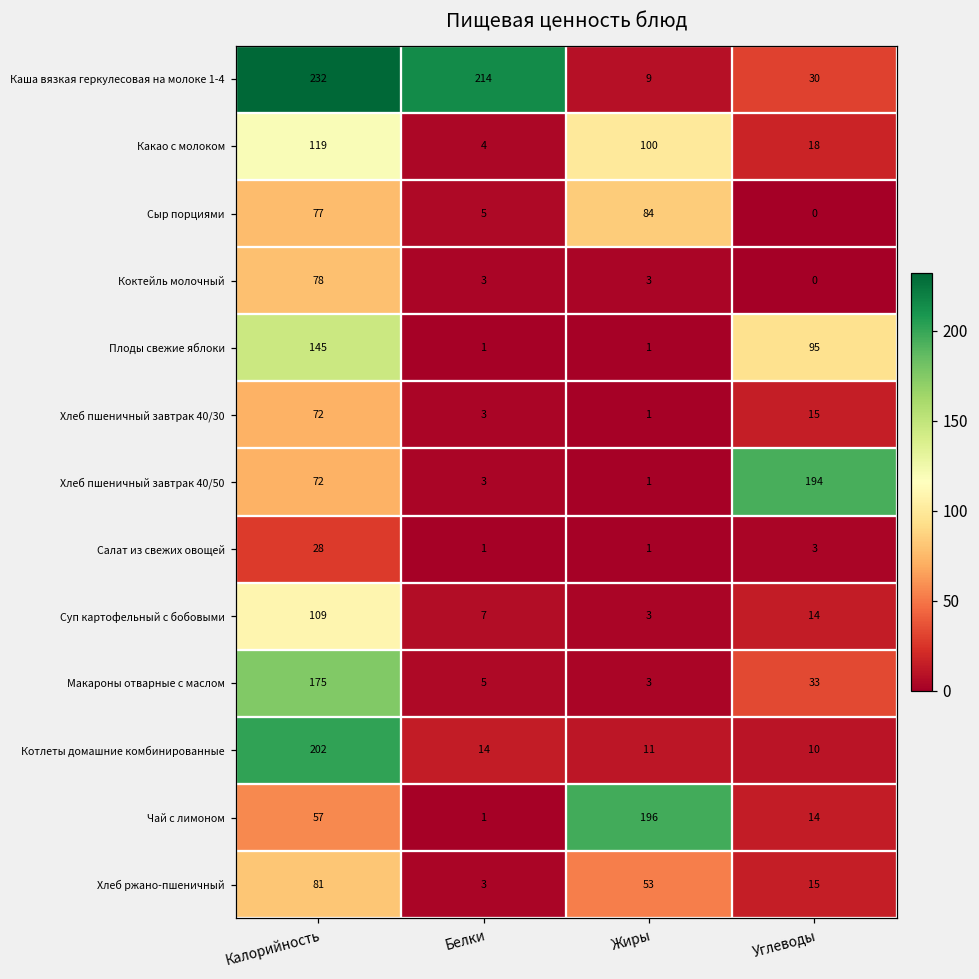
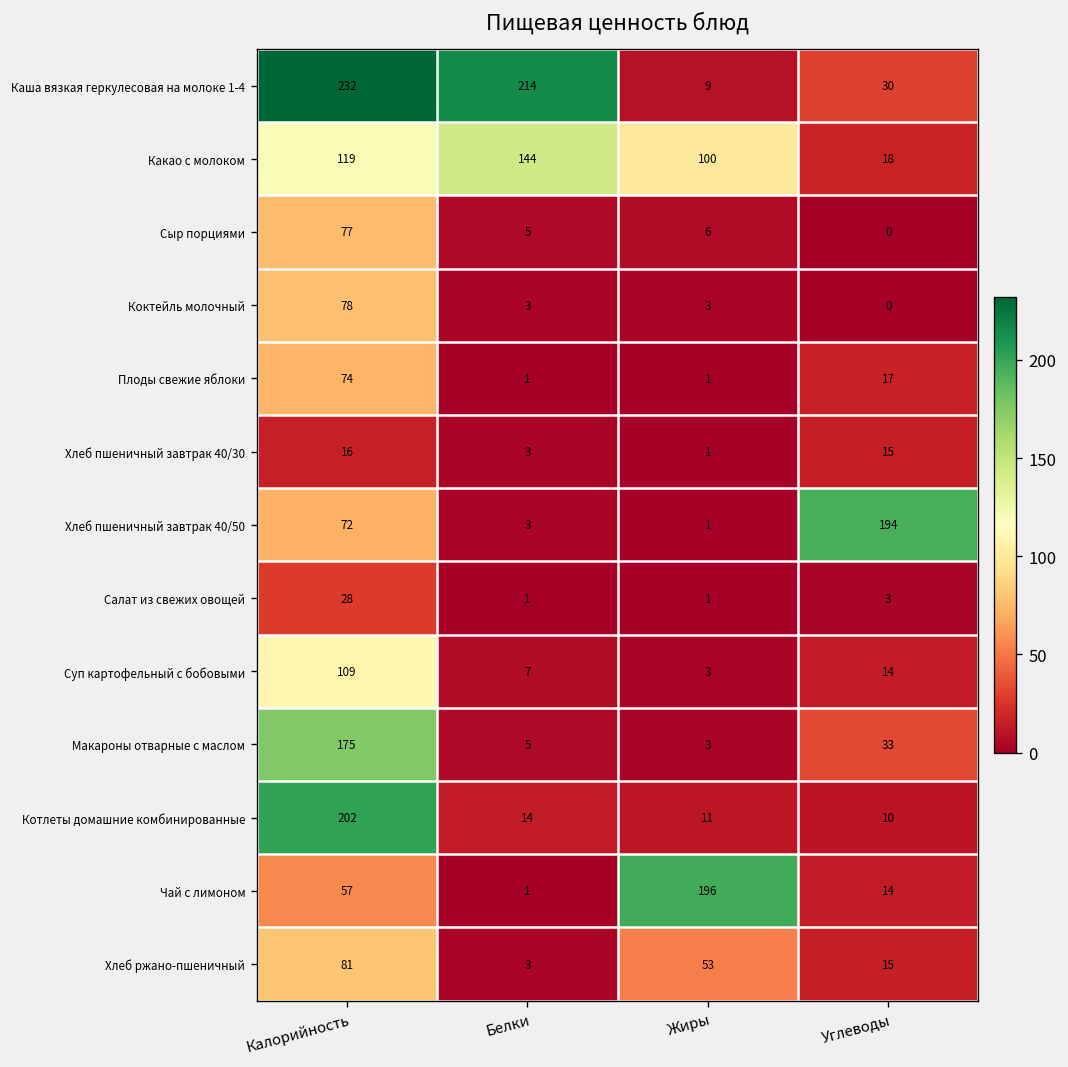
  {
    "Каша вязкая геркулесовая на молоке 1-4": {
      "Калорийность": 232,
      "Белки": 214,
      "Жиры": 9,
      "Углеводы": 30
    },
    "Какао с молоком": {
      "Калорийность": 119,
-     "Белки": 4,
+     "Белки": 144,
      "Жиры": 100,
      "Углеводы": 18
    },
    "Сыр порциями": {
      "Калорийность": 77,
      "Белки": 5,
-     "Жиры": 84,
+     "Жиры": 6,
      "Углеводы": 0
    },
    "Коктейль молочный": {
      "Калорийность": 78,
      "Белки": 3,
      "Жиры": 3,
      "Углеводы": 0
    },
    "Плоды свежие яблоки": {
-     "Калорийность": 145,
+     "Калорийность": 74,
      "Белки": 1,
      "Жиры": 1,
-     "Углеводы": 95
+     "Углеводы": 17
    },
    "Хлеб пшеничный завтрак 40/30": {
-     "Калорийность": 72,
+     "Калорийность": 16,
      "Белки": 3,
      "Жиры": 1,
      "Углеводы": 15
    },
    "Хлеб пшеничный завтрак 40/50": {
      "Калорийность": 72,
      "Белки": 3,
      "Жиры": 1,
      "Углеводы": 194
    },
    "Салат из свежих овощей": {
      "Калорийность": 28,
      "Белки": 1,
      "Жиры": 1,
      "Углеводы": 3
    },
    "Суп картофельный с бобовыми": {
      "Калорийность": 109,
      "Белки": 7,
      "Жиры": 3,
      "Углеводы": 14
    },
    "Макароны отварные с маслом": {
      "Калорийность": 175,
      "Белки": 5,
      "Жиры": 3,
      "Углеводы": 33
    },
    "Котлеты домашние комбинированные": {
      "Калорийность": 202,
      "Белки": 14,
      "Жиры": 11,
      "Углеводы": 10
    },
    "Чай с лимоном": {
      "Калорийность": 57,
      "Белки": 1,
      "Жиры": 196,
      "Углеводы": 14
    },
    "Хлеб ржано-пшеничный": {
      "Калорийность": 81,
      "Белки": 3,
      "Жиры": 53,
      "Углеводы": 15
    }
  }
